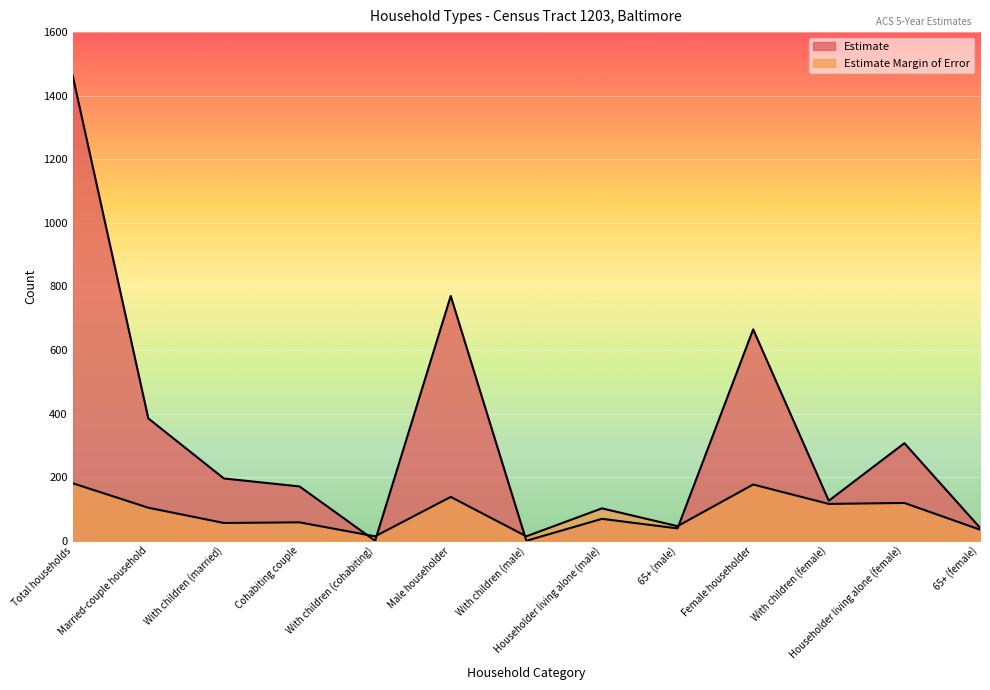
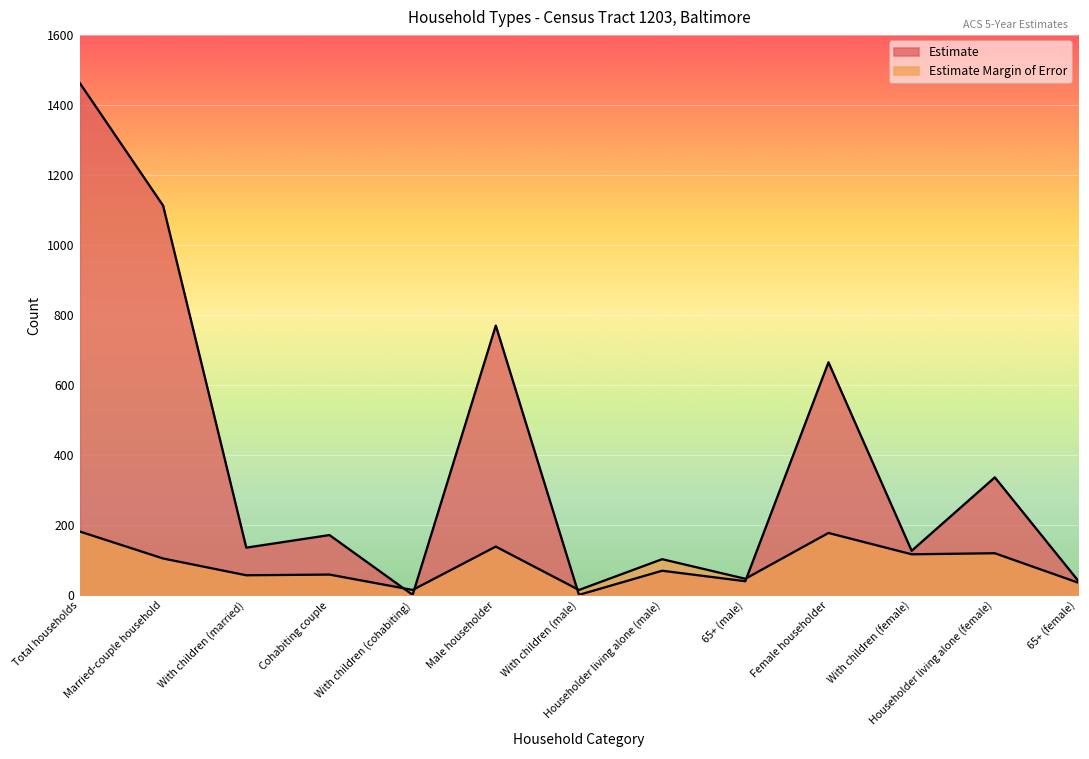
  {
    "Estimate": {
      "Total households": 1460,
-     "Married-couple household": 390,
-     "With children (married)": 200,
+     "Married-couple household": 1110,
+     "With children (married)": 140,
      "Cohabiting couple": 170,
      "With children (cohabiting)": 0,
      "Male householder": 770,
      "With children (male)": 0,
      "Householder living alone (male)": 70,
      "Female householder": 670,
      "With children (female)": 130,
-     "Householder living alone (female)": 310
+     "Householder living alone (female)": 340
    },
    "Estimate Margin of Error": {
      "Total households": 180,
      "Married-couple household": 100,
      "With children (married)": 60,
      "Cohabiting couple": 60,
      "With children (cohabiting)": 10,
      "Male householder": 140,
      "With children (male)": 10,
      "Householder living alone (male)": 100,
      "Female householder": 180,
      "With children (female)": 120,
      "Householder living alone (female)": 120
    }
  }
